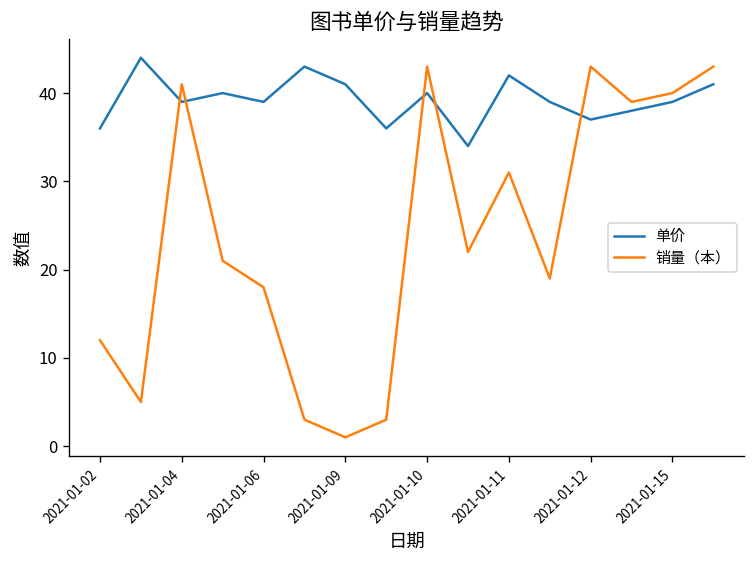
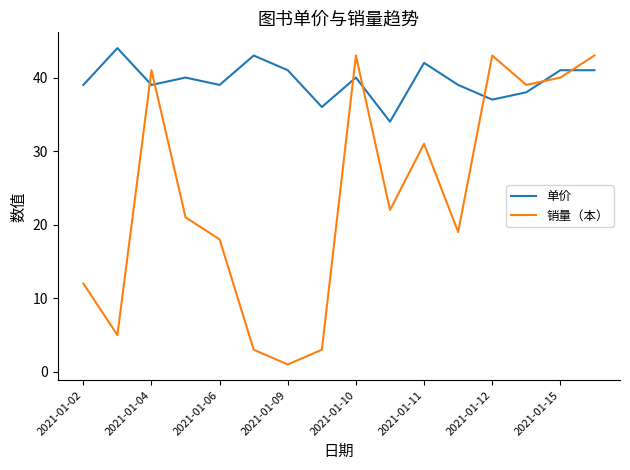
  {
    "单价": {
-     "2021-01-02": 36,
+     "2021-01-02": 39,
      "2021-01-06": 39,
-     "2021-01-15": 39
+     "2021-01-15": 41
    },
    "销量（本）": {
      "2021-01-02": 12,
      "2021-01-06": 18,
      "2021-01-15": 40
    }
  }
